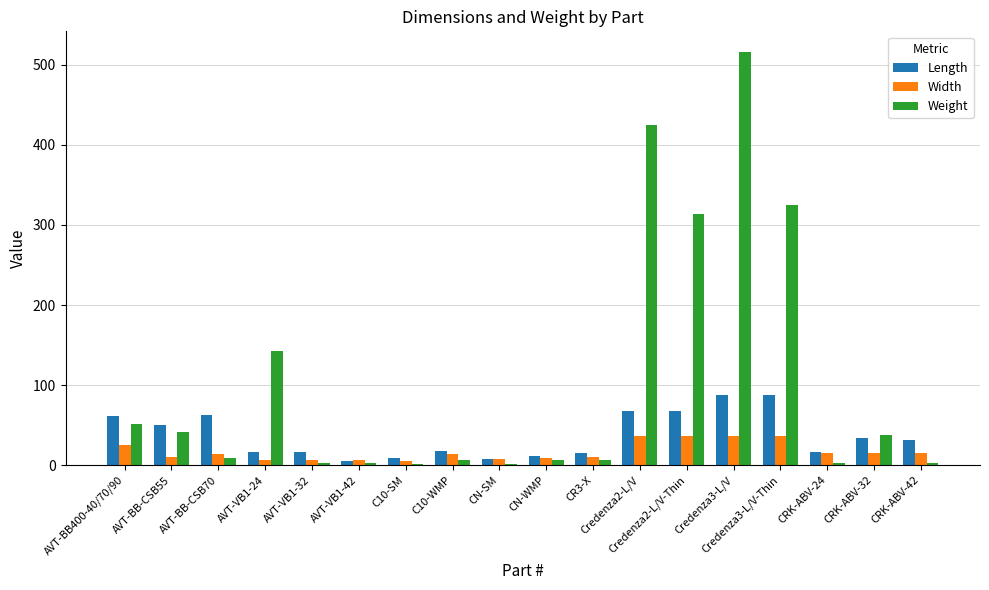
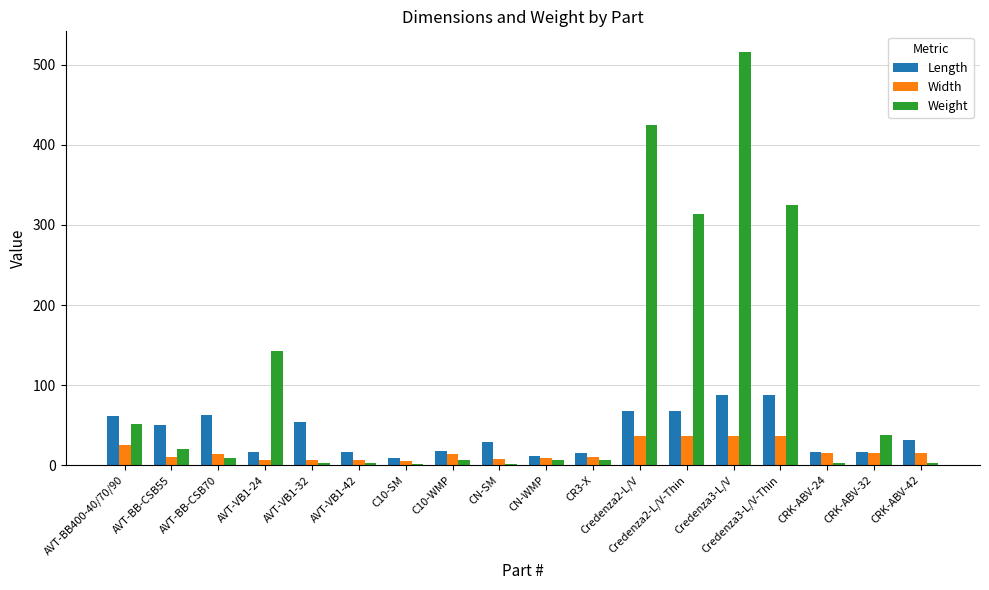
  {
    "Length": {
      "AVT-BB400-40/70/90": 60,
      "AVT-BB-CSB55": 50,
      "AVT-BB-CSB70": 60,
      "AVT-VB1-24": 20,
-     "AVT-VB1-32": 20,
-     "AVT-VB1-42": 10,
+     "AVT-VB1-32": 50,
+     "AVT-VB1-42": 20,
      "C10-SM": 10,
      "C10-WMP": 20,
-     "CN-SM": 10,
+     "CN-SM": 30,
      "CN-WMP": 10,
      "CR3-X": 20,
      "Credenza2-L/V": 70,
      "Credenza2-L/V-Thin": 70,
      "Credenza3-L/V": 90,
      "Credenza3-L/V-Thin": 90,
      "CRK-ABV-24": 20,
-     "CRK-ABV-32": 30,
+     "CRK-ABV-32": 20,
      "CRK-ABV-42": 30
    },
    "Width": {
      "AVT-BB400-40/70/90": 30,
      "AVT-BB-CSB55": 10,
      "AVT-BB-CSB70": 10,
      "AVT-VB1-24": 10,
      "AVT-VB1-32": 10,
      "AVT-VB1-42": 10,
      "C10-SM": 10,
      "C10-WMP": 10,
      "CN-SM": 10,
      "CN-WMP": 10,
      "CR3-X": 10,
      "Credenza2-L/V": 40,
      "Credenza2-L/V-Thin": 40,
      "Credenza3-L/V": 40,
      "Credenza3-L/V-Thin": 40,
      "CRK-ABV-24": 20,
      "CRK-ABV-32": 20,
      "CRK-ABV-42": 20
    },
    "Weight": {
      "AVT-BB400-40/70/90": 50,
-     "AVT-BB-CSB55": 40,
+     "AVT-BB-CSB55": 20,
      "AVT-BB-CSB70": 10,
      "AVT-VB1-24": 140,
      "C10-WMP": 10,
      "CN-WMP": 10,
      "CR3-X": 10,
      "Credenza2-L/V": 430,
      "Credenza2-L/V-Thin": 310,
      "Credenza3-L/V": 520,
      "Credenza3-L/V-Thin": 330,
      "CRK-ABV-32": 40
    }
  }
